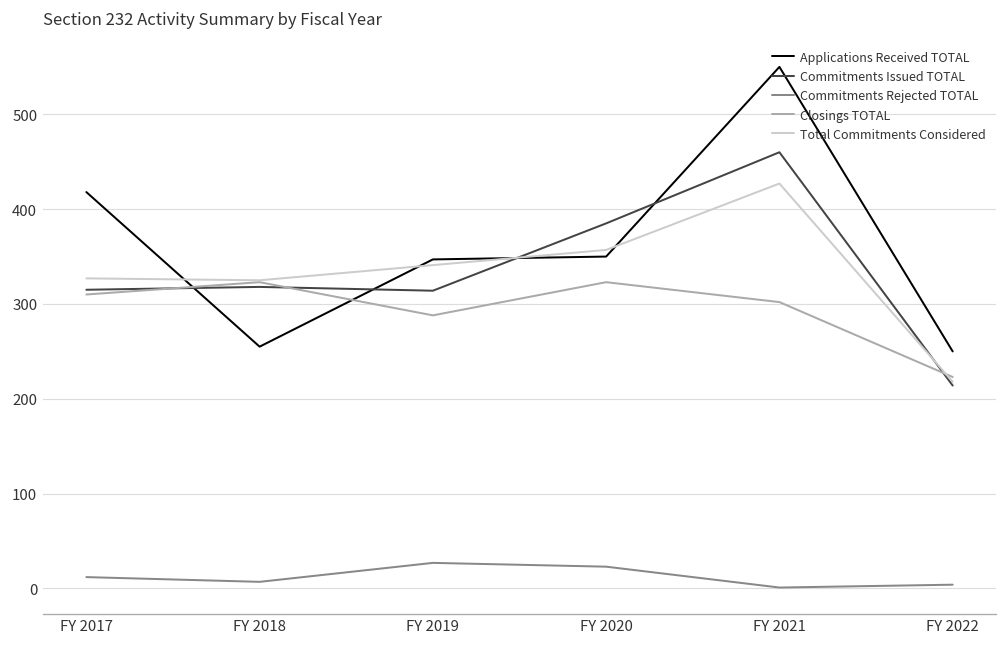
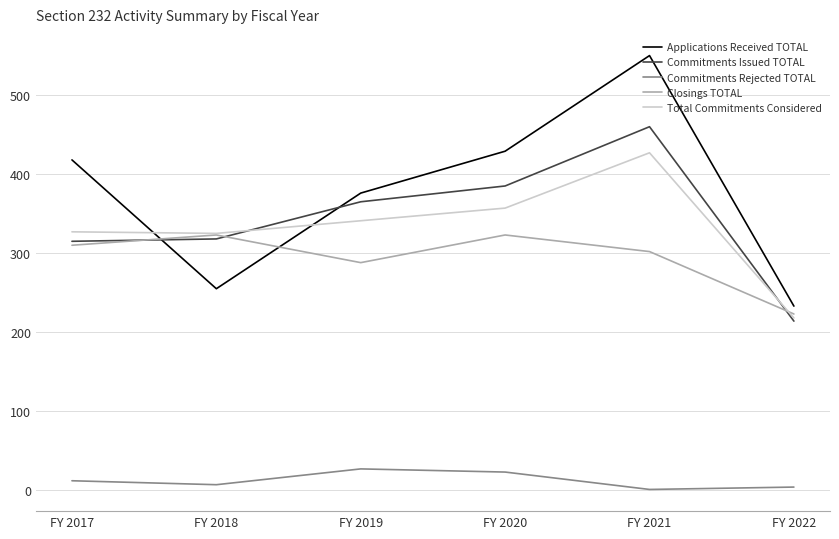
  {
    "Applications Received TOTAL": {
      "FY 2017": 420,
      "FY 2018": 260,
-     "FY 2019": 350,
-     "FY 2020": 350,
+     "FY 2019": 380,
+     "FY 2020": 430,
      "FY 2021": 550,
-     "FY 2022": 250
+     "FY 2022": 230
    },
    "Commitments Issued TOTAL": {
      "FY 2017": 320,
      "FY 2018": 320,
-     "FY 2019": 310,
+     "FY 2019": 370,
      "FY 2020": 390,
      "FY 2021": 460,
      "FY 2022": 210
    }
  }
